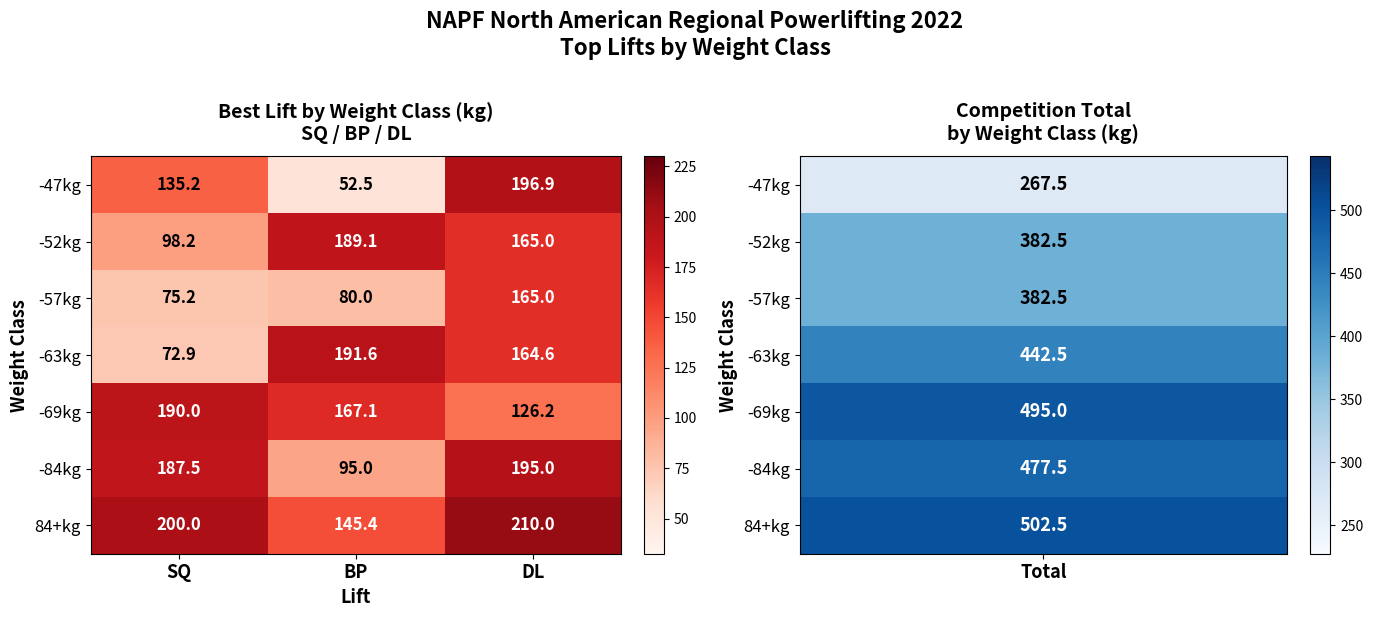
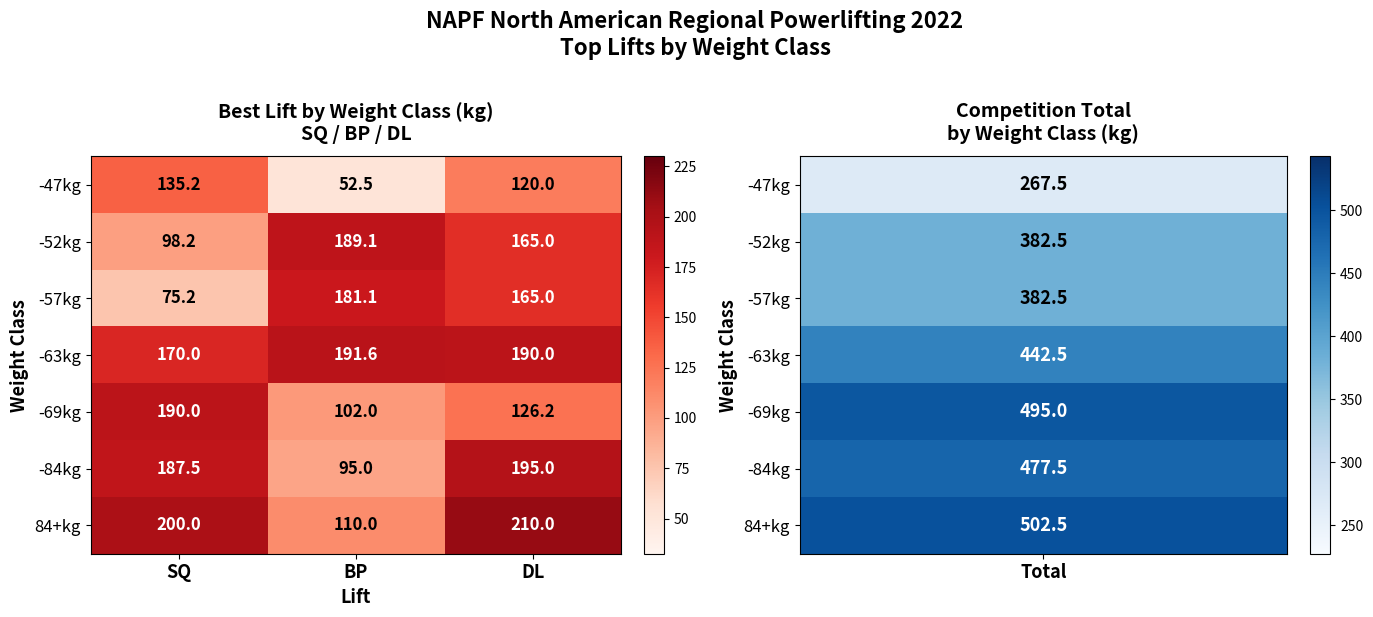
  {
    "Best Lift by Weight Class (kg) SQ / BP / DL": {
      "-47kg": {
        "SQ": 135.2,
        "BP": 52.5,
-       "DL": 196.9
+       "DL": 120.0
      },
      "-52kg": {
        "SQ": 98.2,
        "BP": 189.1,
        "DL": 165.0
      },
      "-57kg": {
        "SQ": 75.2,
-       "BP": 80.0,
+       "BP": 181.1,
        "DL": 165.0
      },
      "-63kg": {
-       "SQ": 72.9,
+       "SQ": 170.0,
        "BP": 191.6,
-       "DL": 164.6
+       "DL": 190.0
      },
      "-69kg": {
        "SQ": 190.0,
-       "BP": 167.1,
+       "BP": 102.0,
        "DL": 126.2
      },
      "-84kg": {
        "SQ": 187.5,
        "BP": 95.0,
        "DL": 195.0
      },
      "84+kg": {
        "SQ": 200.0,
-       "BP": 145.4,
+       "BP": 110.0,
        "DL": 210.0
      }
    },
    "Competition Total by Weight Class (kg)": {
      "-47kg": {
        "Total": 267.5
      },
      "-52kg": {
        "Total": 382.5
      },
      "-57kg": {
        "Total": 382.5
      },
      "-63kg": {
        "Total": 442.5
      },
      "-69kg": {
        "Total": 495.0
      },
      "-84kg": {
        "Total": 477.5
      },
      "84+kg": {
        "Total": 502.5
      }
    }
  }
